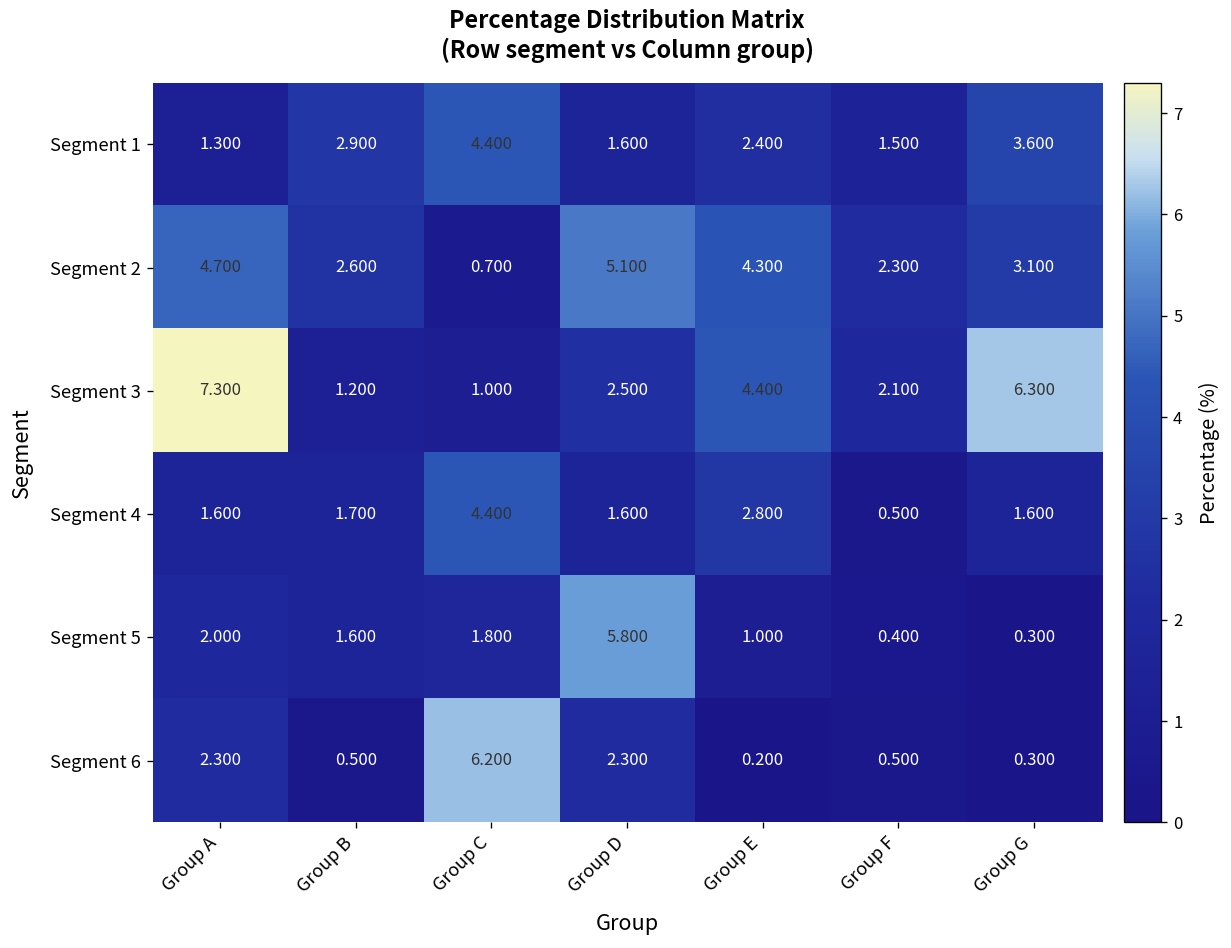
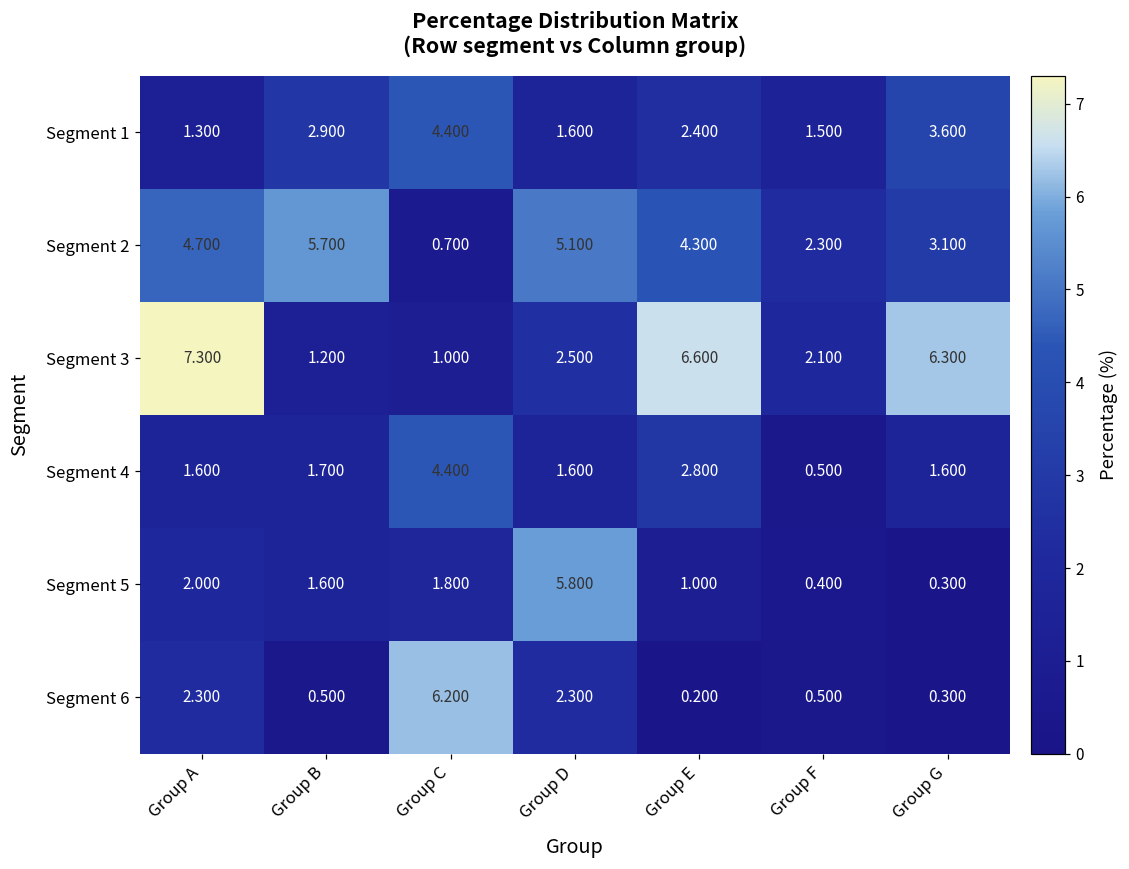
  {
    "Segment 1": {
      "Group A": 1.300,
      "Group B": 2.900,
      "Group C": 4.400,
      "Group D": 1.600,
      "Group E": 2.400,
      "Group F": 1.500,
      "Group G": 3.600
    },
    "Segment 2": {
      "Group A": 4.700,
-     "Group B": 2.600,
+     "Group B": 5.700,
      "Group C": 0.700,
      "Group D": 5.100,
      "Group E": 4.300,
      "Group F": 2.300,
      "Group G": 3.100
    },
    "Segment 3": {
      "Group A": 7.300,
      "Group B": 1.200,
      "Group C": 1.000,
      "Group D": 2.500,
-     "Group E": 4.400,
+     "Group E": 6.600,
      "Group F": 2.100,
      "Group G": 6.300
    },
    "Segment 4": {
      "Group A": 1.600,
      "Group B": 1.700,
      "Group C": 4.400,
      "Group D": 1.600,
      "Group E": 2.800,
      "Group F": 0.500,
      "Group G": 1.600
    },
    "Segment 5": {
      "Group A": 2.000,
      "Group B": 1.600,
      "Group C": 1.800,
      "Group D": 5.800,
      "Group E": 1.000,
      "Group F": 0.400,
      "Group G": 0.300
    },
    "Segment 6": {
      "Group A": 2.300,
      "Group B": 0.500,
      "Group C": 6.200,
      "Group D": 2.300,
      "Group E": 0.200,
      "Group F": 0.500,
      "Group G": 0.300
    }
  }
